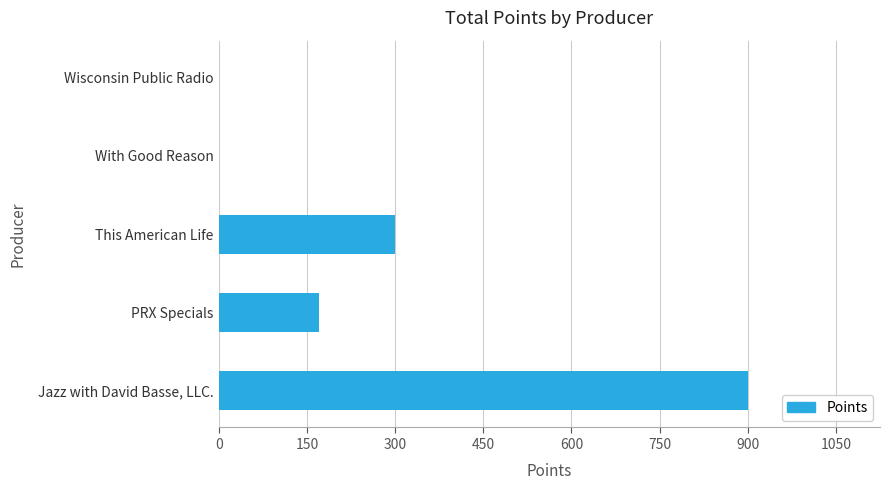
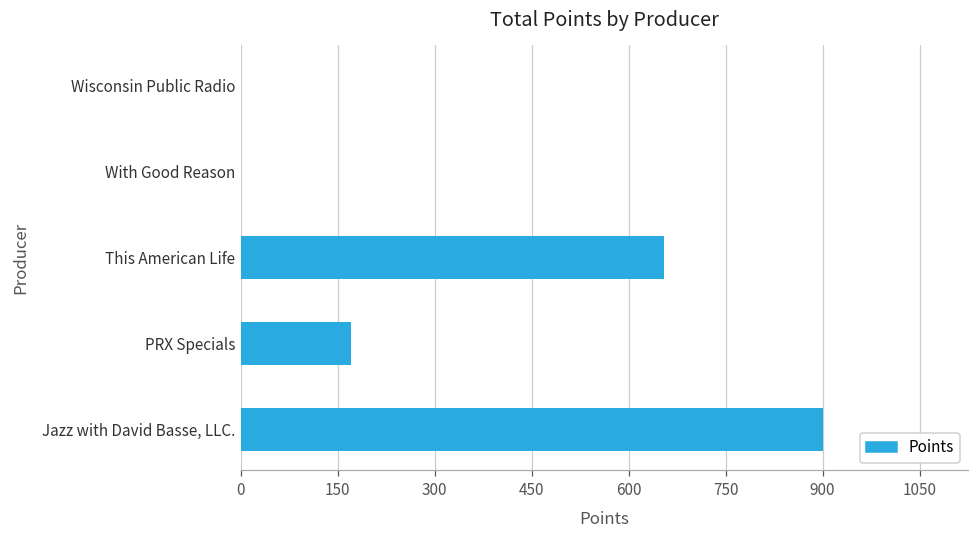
  {
    "Wisconsin Public Radio": 0,
    "With Good Reason": 0,
-   "This American Life": 300,
+   "This American Life": 660,
    "PRX Specials": 170,
    "Jazz with David Basse, LLC.": 900
  }
